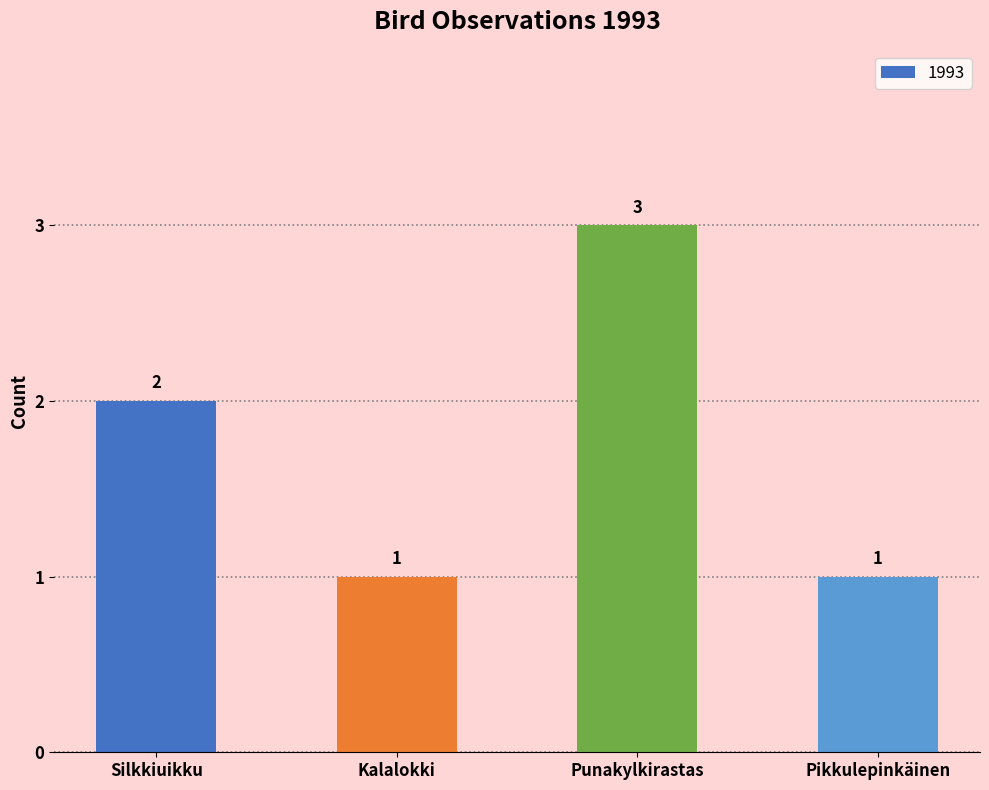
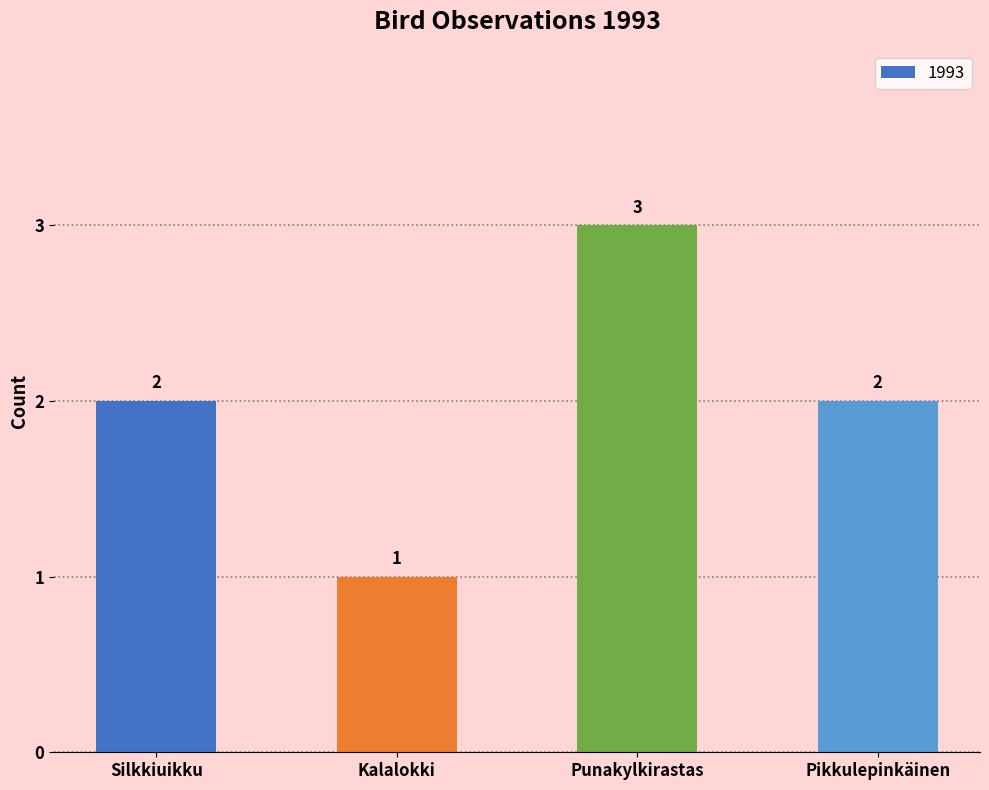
  {
    "Silkkiuikku": 2,
    "Kalalokki": 1,
    "Punakylkirastas": 3,
-   "Pikkulepinkäinen": 1
+   "Pikkulepinkäinen": 2
  }
